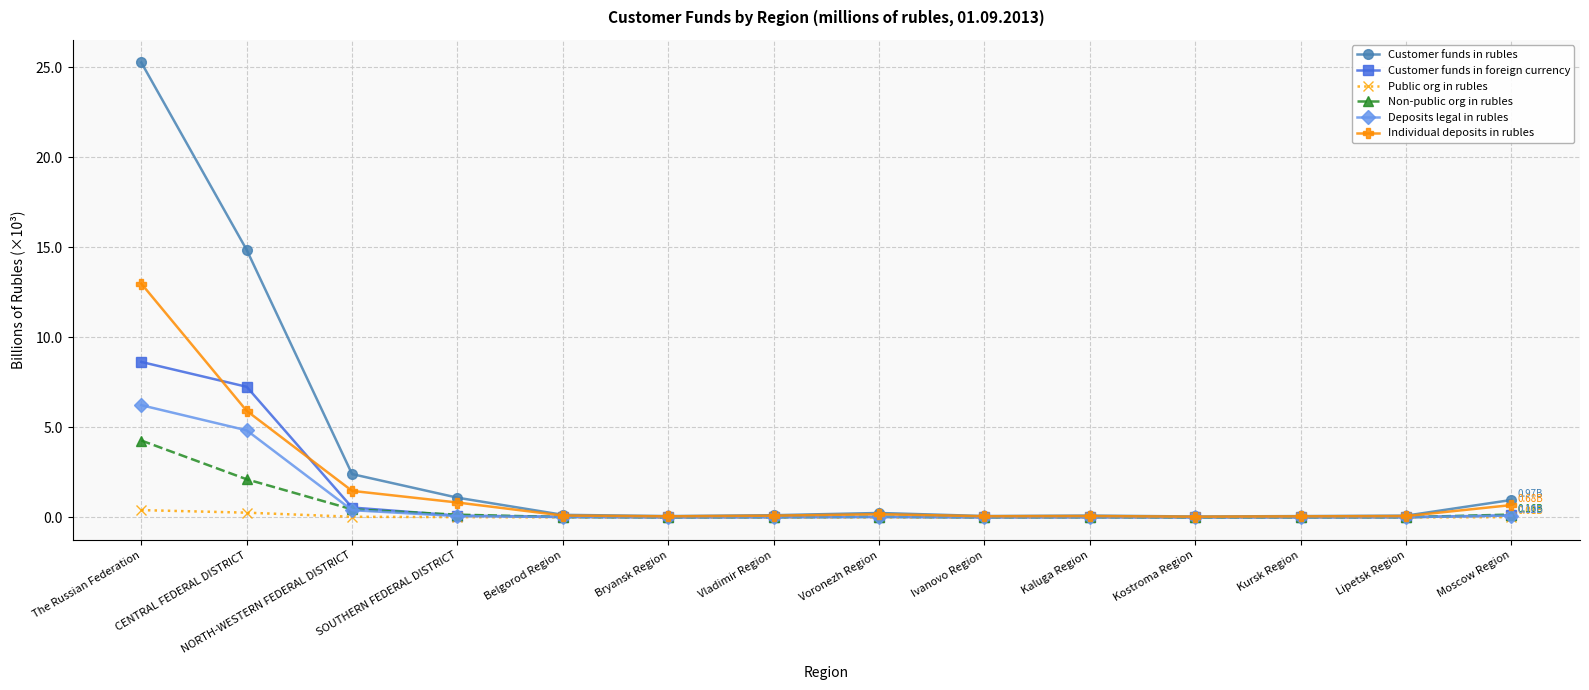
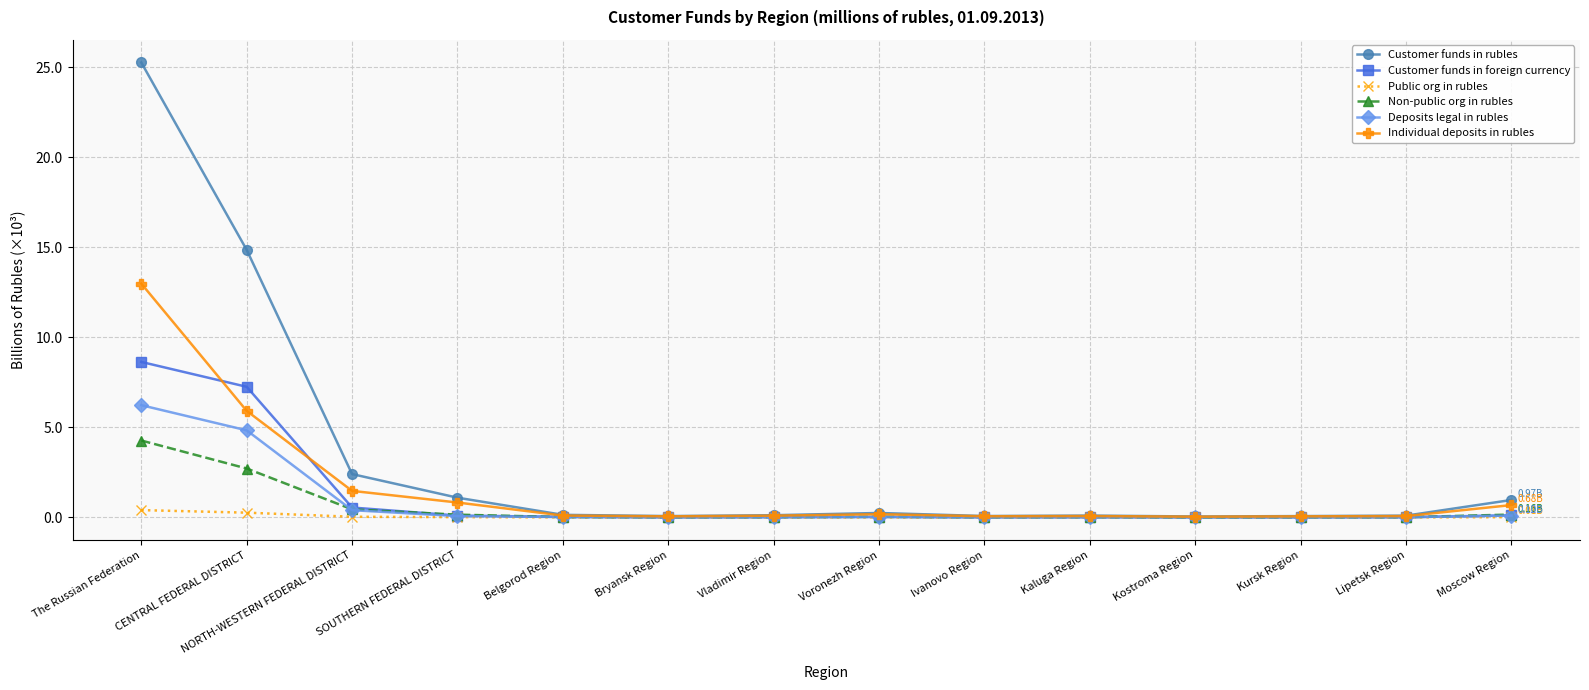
  {
    "Non-public org in rubles": {
      "The Russian Federation": 4.3,
-     "CENTRAL FEDERAL DISTRICT": 2.1
+     "CENTRAL FEDERAL DISTRICT": 2.7
    }
  }
